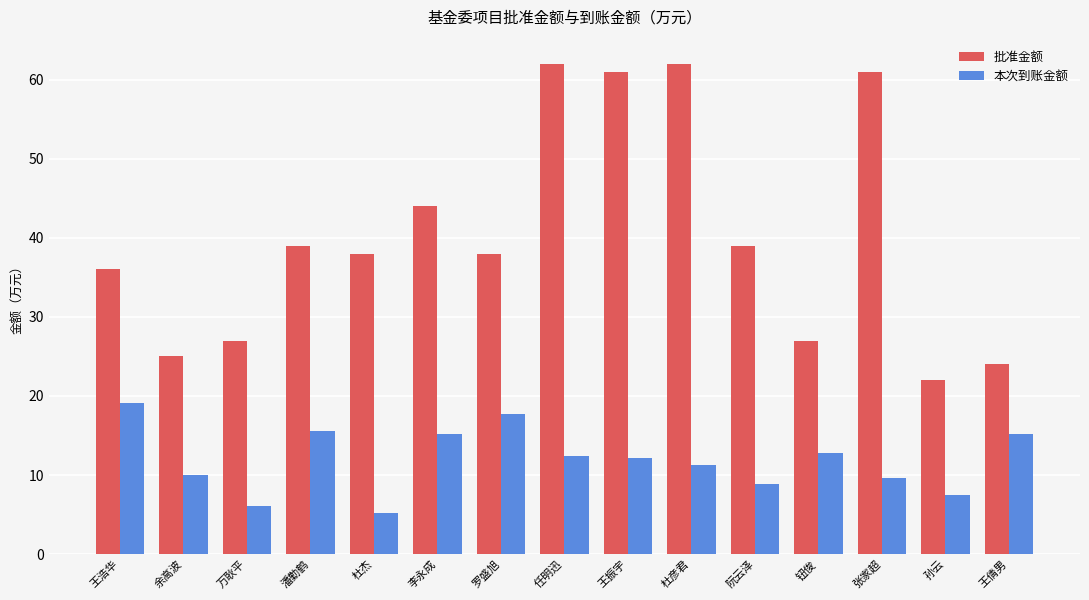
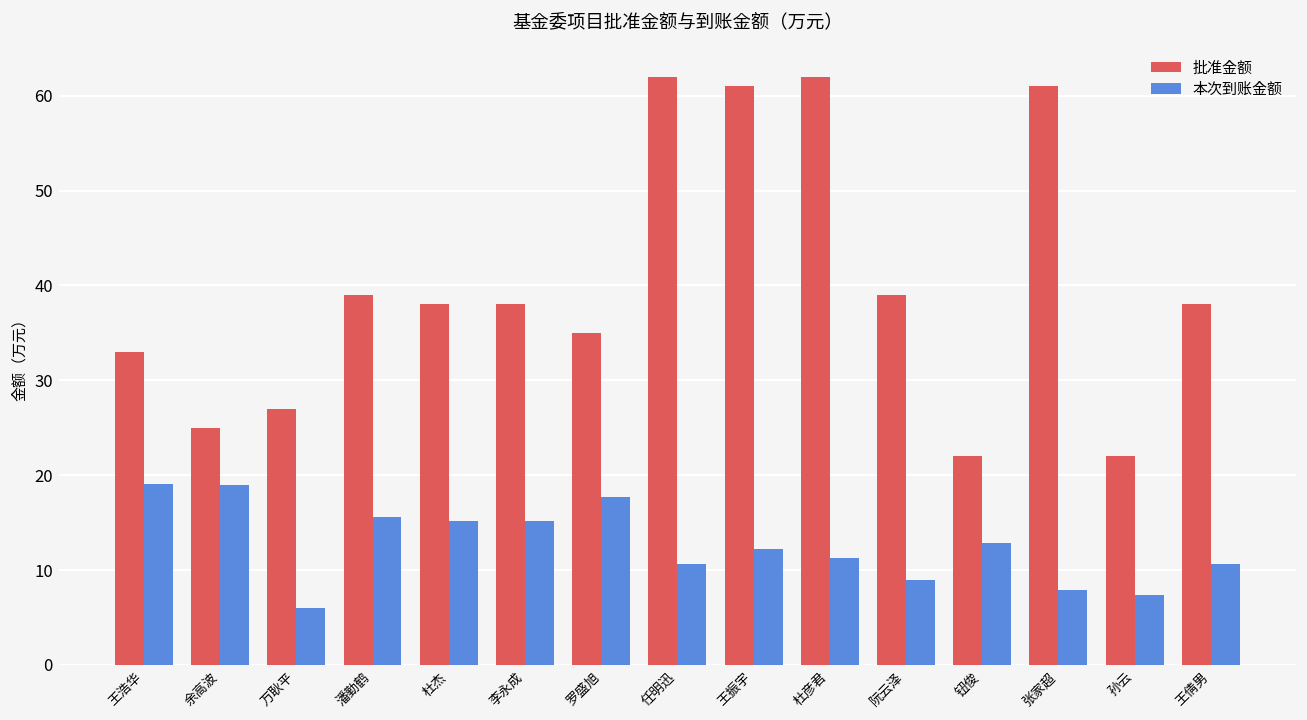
  {
    "批准金额": {
-     "王浩华": 36,
+     "王浩华": 33,
      "余高波": 25,
      "万耿平": 27,
      "潘勤鹤": 39,
      "杜杰": 38,
-     "李永成": 44,
-     "罗盛旭": 38,
+     "李永成": 38,
+     "罗盛旭": 35,
      "任明迅": 62,
      "王振宇": 61,
      "杜彦君": 62,
      "阮云泽": 39,
-     "钮俊": 27,
+     "钮俊": 22,
      "张家超": 61,
      "孙云": 22,
-     "王倩男": 24
+     "王倩男": 38
    },
    "本次到账金额": {
      "王浩华": 19,
-     "余高波": 10,
+     "余高波": 19,
      "万耿平": 6,
      "潘勤鹤": 16,
-     "杜杰": 5,
+     "杜杰": 15,
      "李永成": 15,
      "罗盛旭": 18,
-     "任明迅": 12,
+     "任明迅": 11,
      "王振宇": 12,
      "杜彦君": 11,
      "阮云泽": 9,
      "钮俊": 13,
-     "张家超": 10,
+     "张家超": 8,
      "孙云": 7,
-     "王倩男": 15
+     "王倩男": 11
    }
  }
